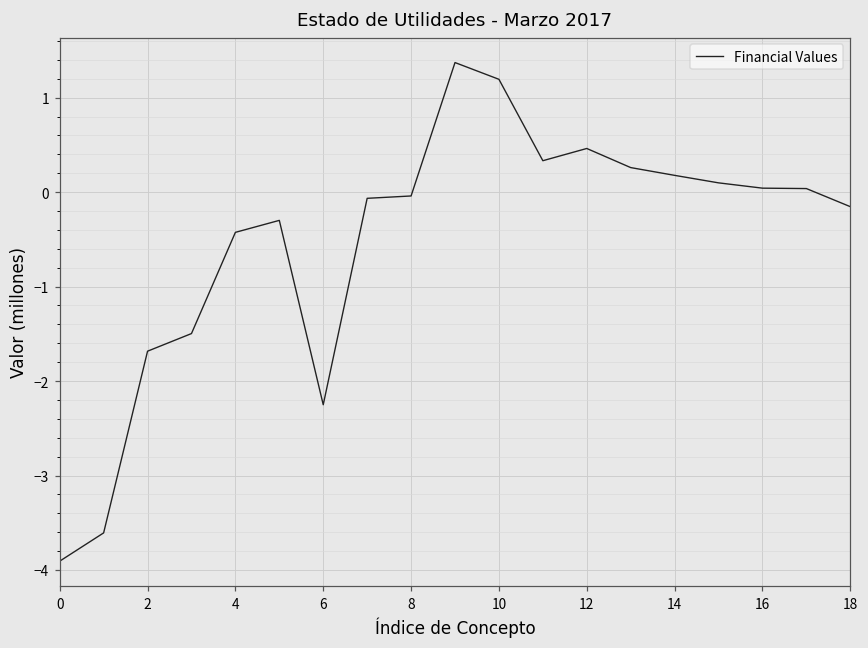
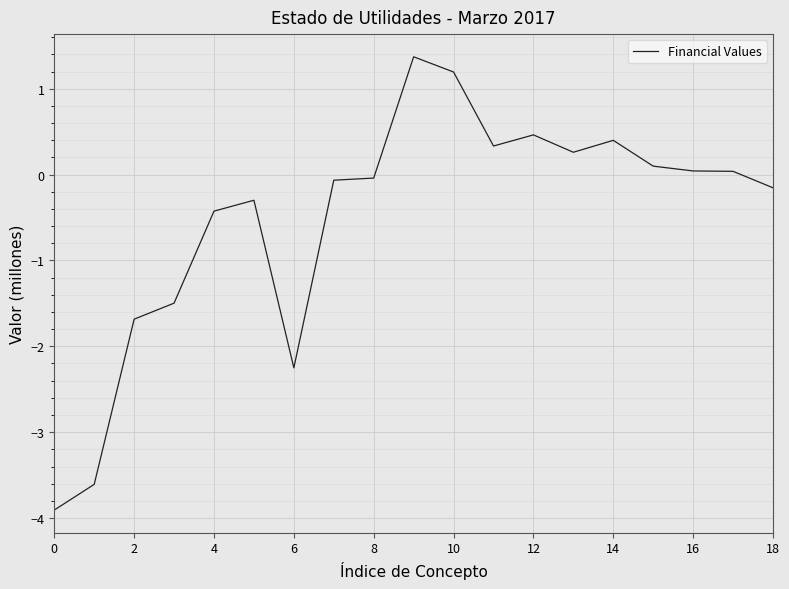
  {
    "0": -3.9,
    "2": -1.7,
    "4": -0.4,
    "6": -2.3,
    "8": 0.0,
    "10": 1.2,
    "12": 0.5,
-   "14": 0.2,
+   "14": 0.4,
    "16": 0.0,
    "18": -0.2
  }
